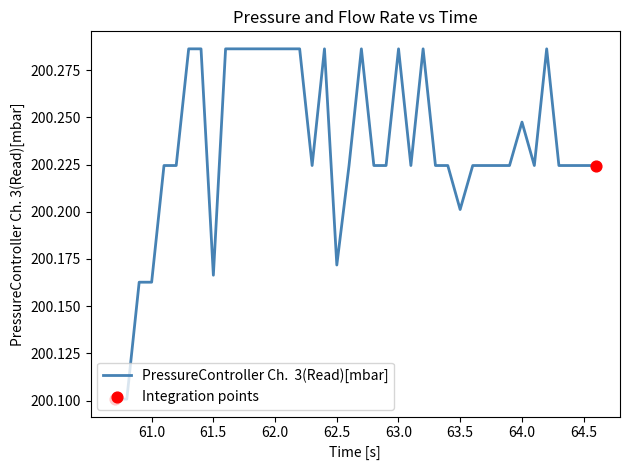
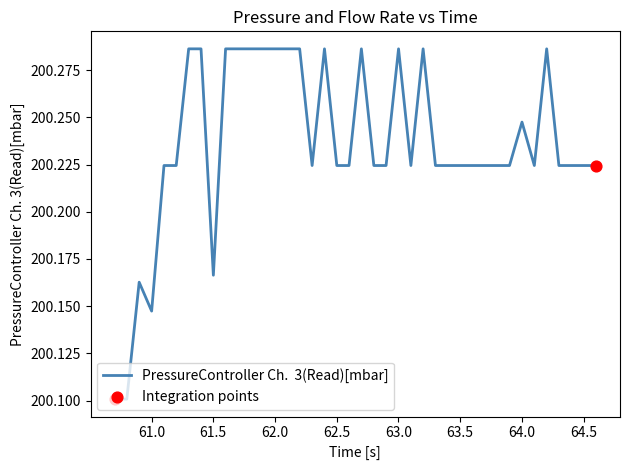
  {
    "PressureController Ch. 3(Read)[mbar]": {
-     "61.0": 200.163,
+     "61.0": 200.147,
      "61.5": 200.166,
      "62.0": 200.286,
-     "62.5": 200.172,
+     "62.5": 200.225,
      "63.0": 200.286,
-     "63.5": 200.201,
+     "63.5": 200.225,
      "64.0": 200.248,
      "64.5": 200.225
    }
  }
